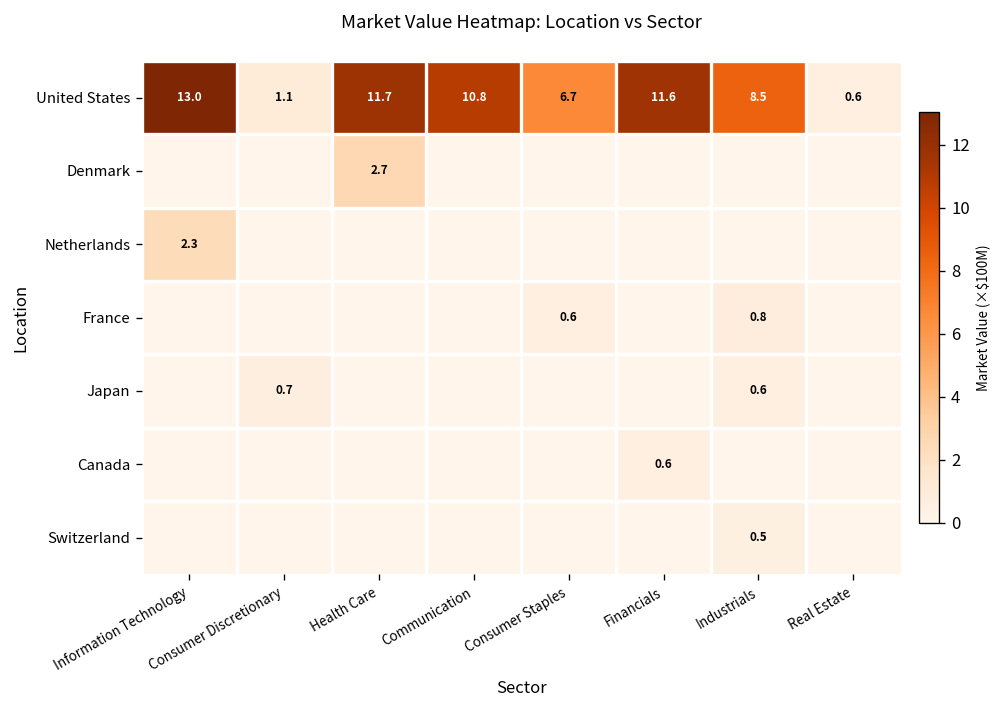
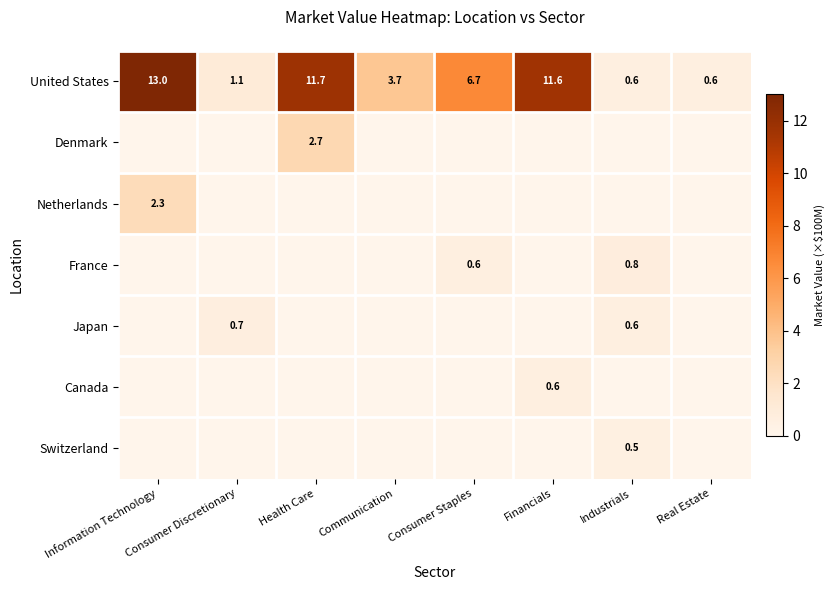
  {
    "United States": {
      "Information Technology": 13.0,
      "Consumer Discretionary": 1.1,
      "Health Care": 11.7,
-     "Communication": 10.8,
+     "Communication": 3.7,
      "Consumer Staples": 6.7,
      "Financials": 11.6,
-     "Industrials": 8.5,
+     "Industrials": 0.6,
      "Real Estate": 0.6
    },
    "Denmark": {
      "Health Care": 2.7
    },
    "Netherlands": {
      "Information Technology": 2.3
    },
    "France": {
      "Consumer Staples": 0.6,
      "Industrials": 0.8
    },
    "Japan": {
      "Consumer Discretionary": 0.7,
      "Industrials": 0.6
    },
    "Canada": {
      "Financials": 0.6
    },
    "Switzerland": {
      "Industrials": 0.5
    }
  }
